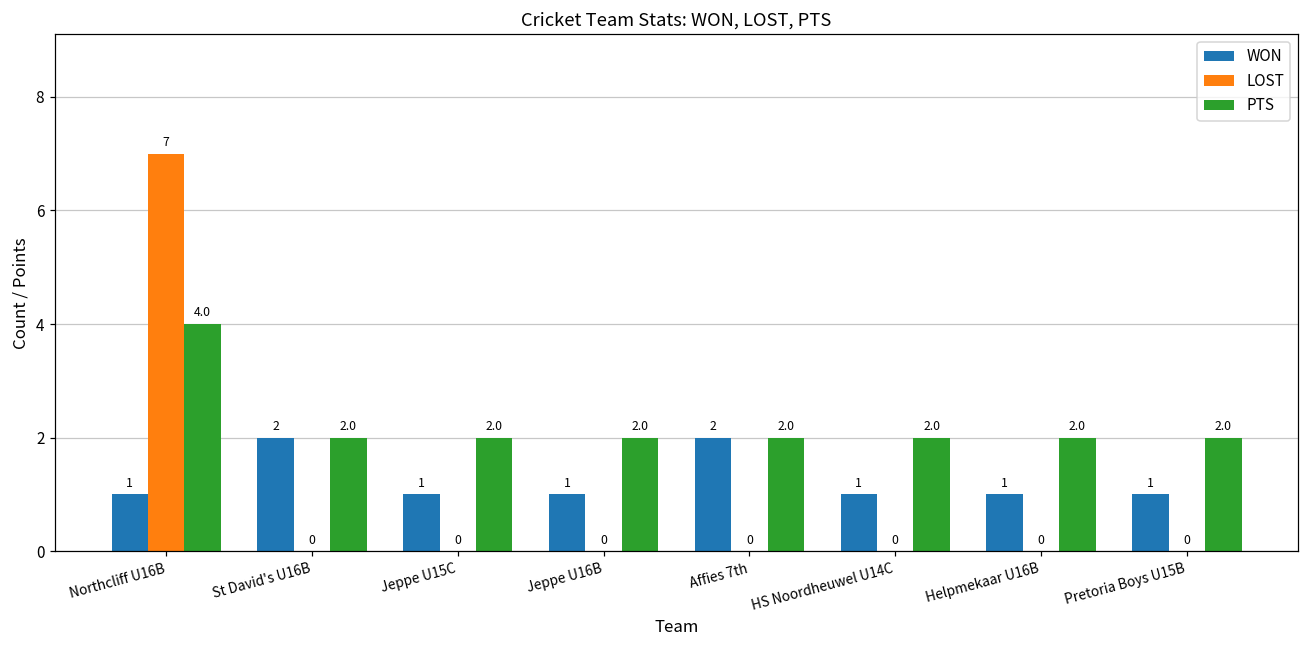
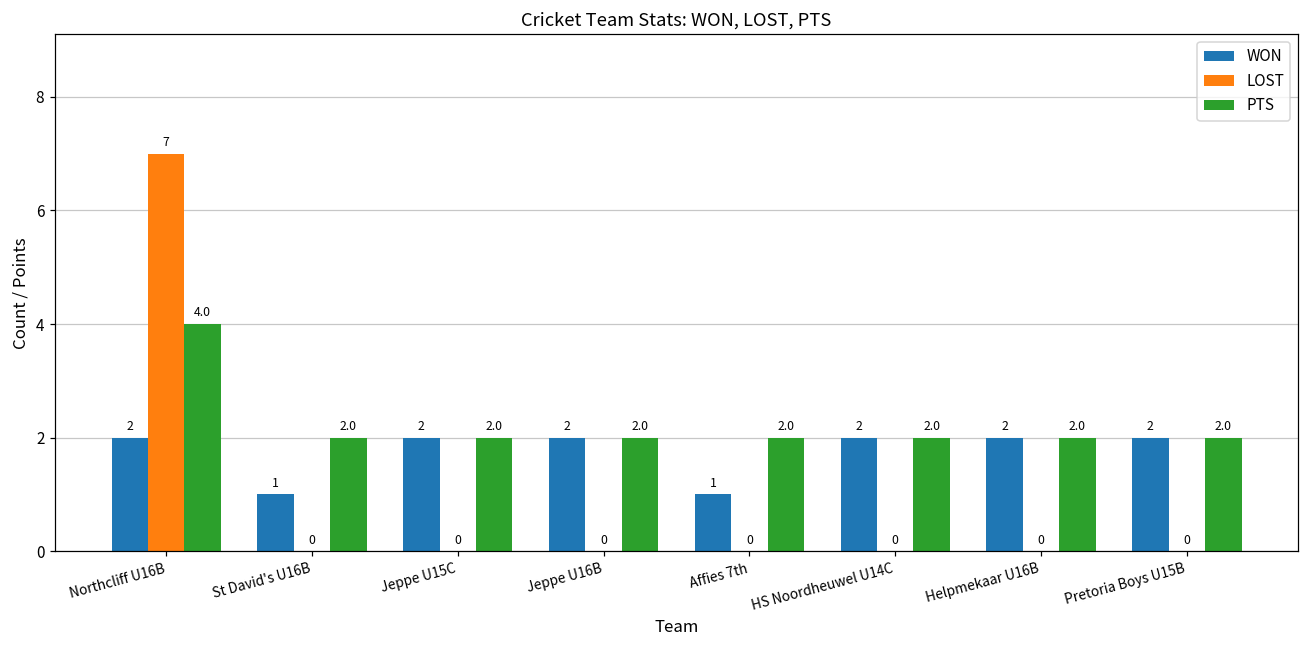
  {
    "WON": {
-     "Northcliff U16B": 1,
-     "St David's U16B": 2,
-     "Jeppe U15C": 1,
-     "Jeppe U16B": 1,
-     "Affies 7th": 2,
-     "HS Noordheuwel U14C": 1,
-     "Helpmekaar U16B": 1,
-     "Pretoria Boys U15B": 1
+     "Northcliff U16B": 2,
+     "St David's U16B": 1,
+     "Jeppe U15C": 2,
+     "Jeppe U16B": 2,
+     "Affies 7th": 1,
+     "HS Noordheuwel U14C": 2,
+     "Helpmekaar U16B": 2,
+     "Pretoria Boys U15B": 2
    },
    "LOST": {
      "Northcliff U16B": 7,
      "St David's U16B": 0,
      "Jeppe U15C": 0,
      "Jeppe U16B": 0,
      "Affies 7th": 0,
      "HS Noordheuwel U14C": 0,
      "Helpmekaar U16B": 0,
      "Pretoria Boys U15B": 0
    },
    "PTS": {
      "Northcliff U16B": 4.0,
      "St David's U16B": 2.0,
      "Jeppe U15C": 2.0,
      "Jeppe U16B": 2.0,
      "Affies 7th": 2.0,
      "HS Noordheuwel U14C": 2.0,
      "Helpmekaar U16B": 2.0,
      "Pretoria Boys U15B": 2.0
    }
  }
